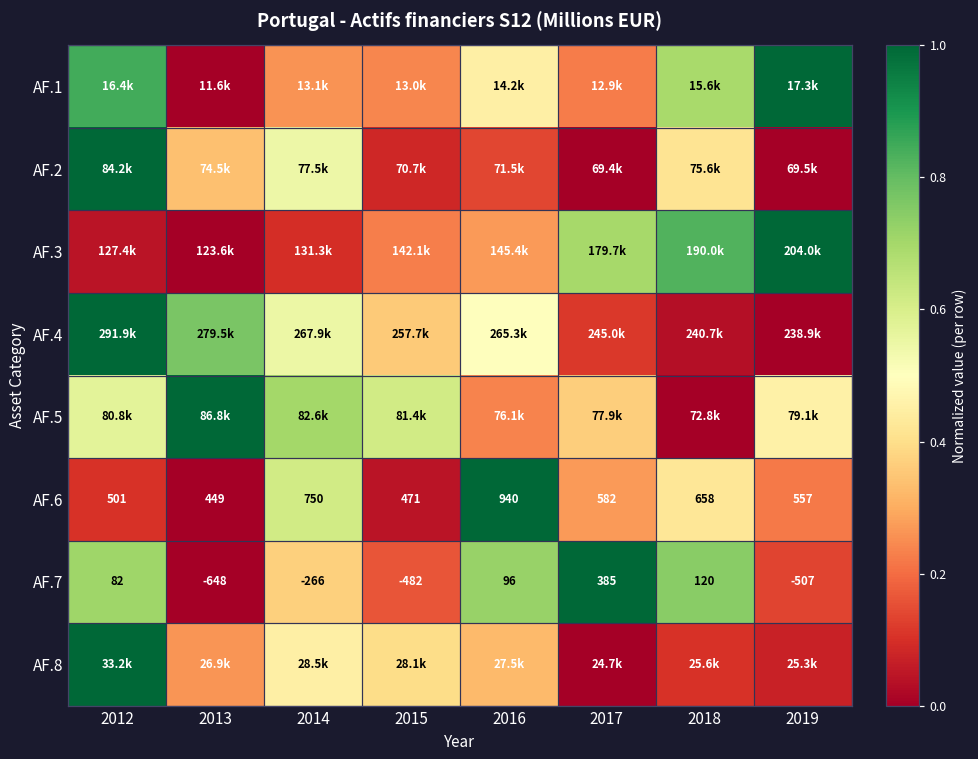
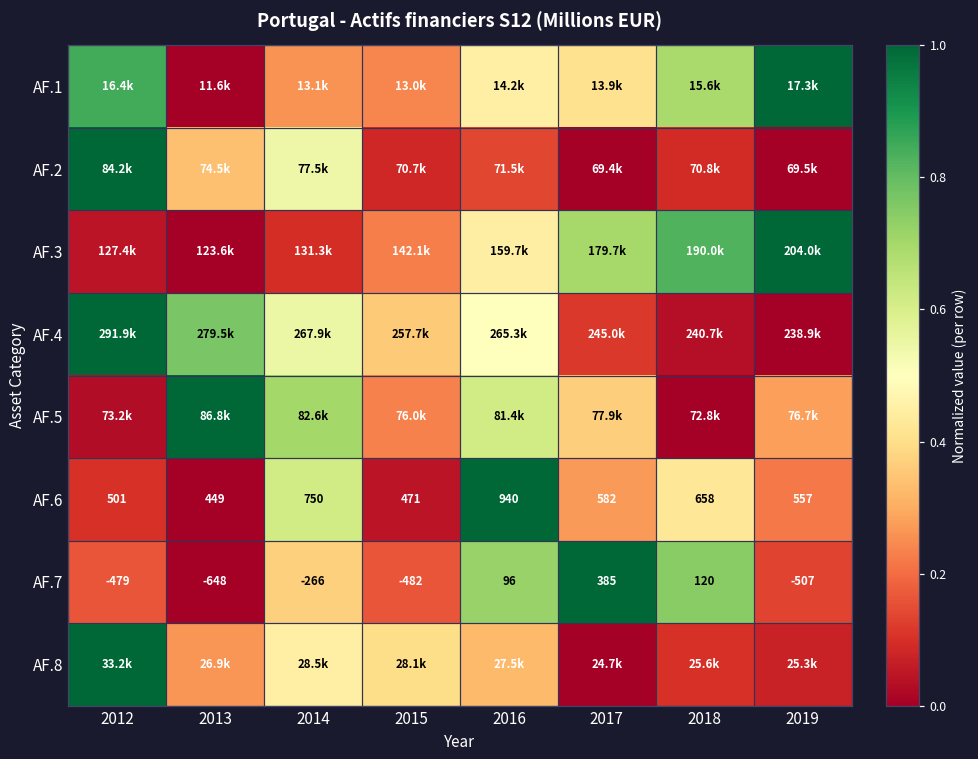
  {
    "AF.1": {
      "2012": "16.4k",
      "2013": "11.6k",
      "2014": "13.1k",
      "2015": "13.0k",
      "2016": "14.2k",
-     "2017": "12.9k",
+     "2017": "13.9k",
      "2018": "15.6k",
      "2019": "17.3k"
    },
    "AF.2": {
      "2012": "84.2k",
      "2013": "74.5k",
      "2014": "77.5k",
      "2015": "70.7k",
      "2016": "71.5k",
      "2017": "69.4k",
-     "2018": "75.6k",
+     "2018": "70.8k",
      "2019": "69.5k"
    },
    "AF.3": {
      "2012": "127.4k",
      "2013": "123.6k",
      "2014": "131.3k",
      "2015": "142.1k",
-     "2016": "145.4k",
+     "2016": "159.7k",
      "2017": "179.7k",
      "2018": "190.0k",
      "2019": "204.0k"
    },
    "AF.4": {
      "2012": "291.9k",
      "2013": "279.5k",
      "2014": "267.9k",
      "2015": "257.7k",
      "2016": "265.3k",
      "2017": "245.0k",
      "2018": "240.7k",
      "2019": "238.9k"
    },
    "AF.5": {
-     "2012": "80.8k",
+     "2012": "73.2k",
      "2013": "86.8k",
      "2014": "82.6k",
-     "2015": "81.4k",
-     "2016": "76.1k",
+     "2015": "76.0k",
+     "2016": "81.4k",
      "2017": "77.9k",
      "2018": "72.8k",
-     "2019": "79.1k"
+     "2019": "76.7k"
    },
    "AF.6": {
      "2012": "501",
      "2013": "449",
      "2014": "750",
      "2015": "471",
      "2016": "940",
      "2017": "582",
      "2018": "658",
      "2019": "557"
    },
    "AF.7": {
-     "2012": "82",
+     "2012": "-479",
      "2013": "-648",
      "2014": "-266",
      "2015": "-482",
      "2016": "96",
      "2017": "385",
      "2018": "120",
      "2019": "-507"
    },
    "AF.8": {
      "2012": "33.2k",
      "2013": "26.9k",
      "2014": "28.5k",
      "2015": "28.1k",
      "2016": "27.5k",
      "2017": "24.7k",
      "2018": "25.6k",
      "2019": "25.3k"
    }
  }
